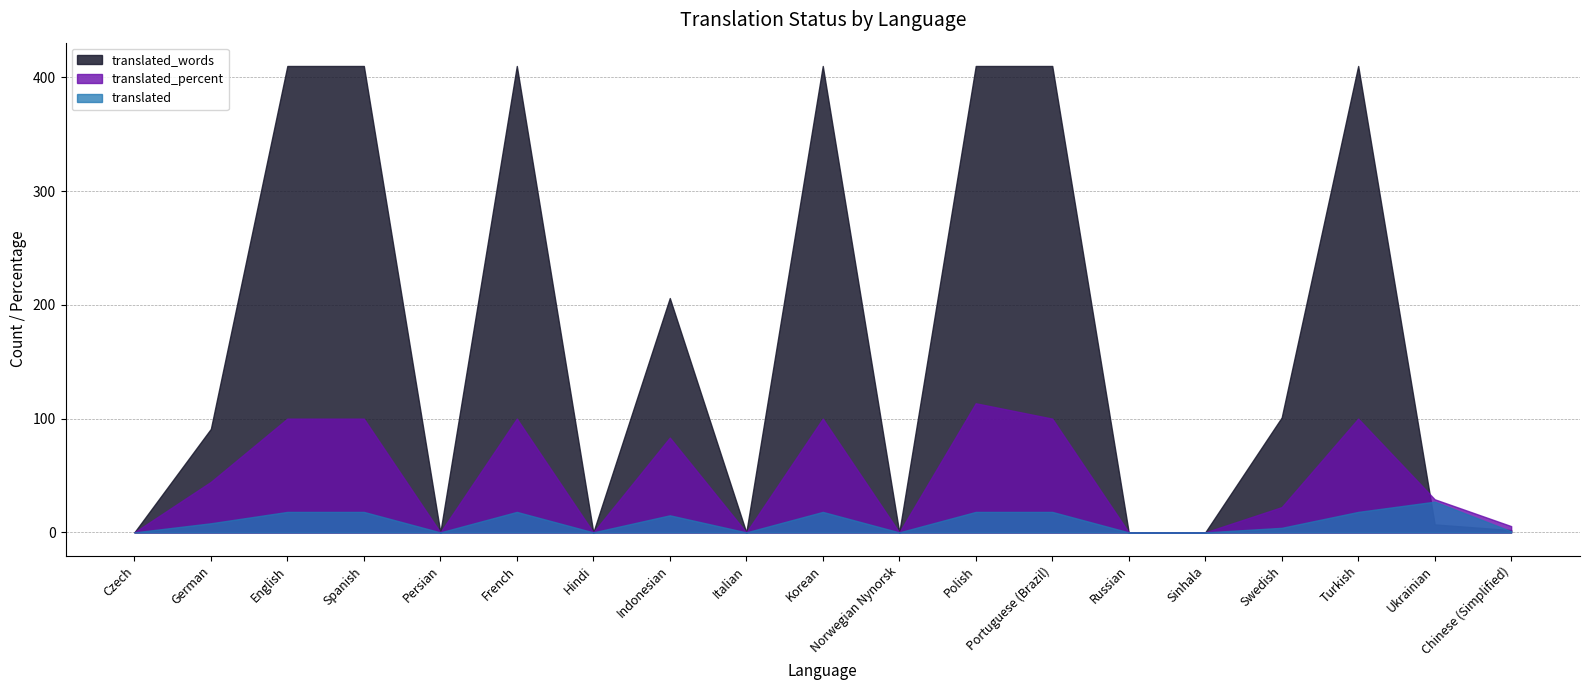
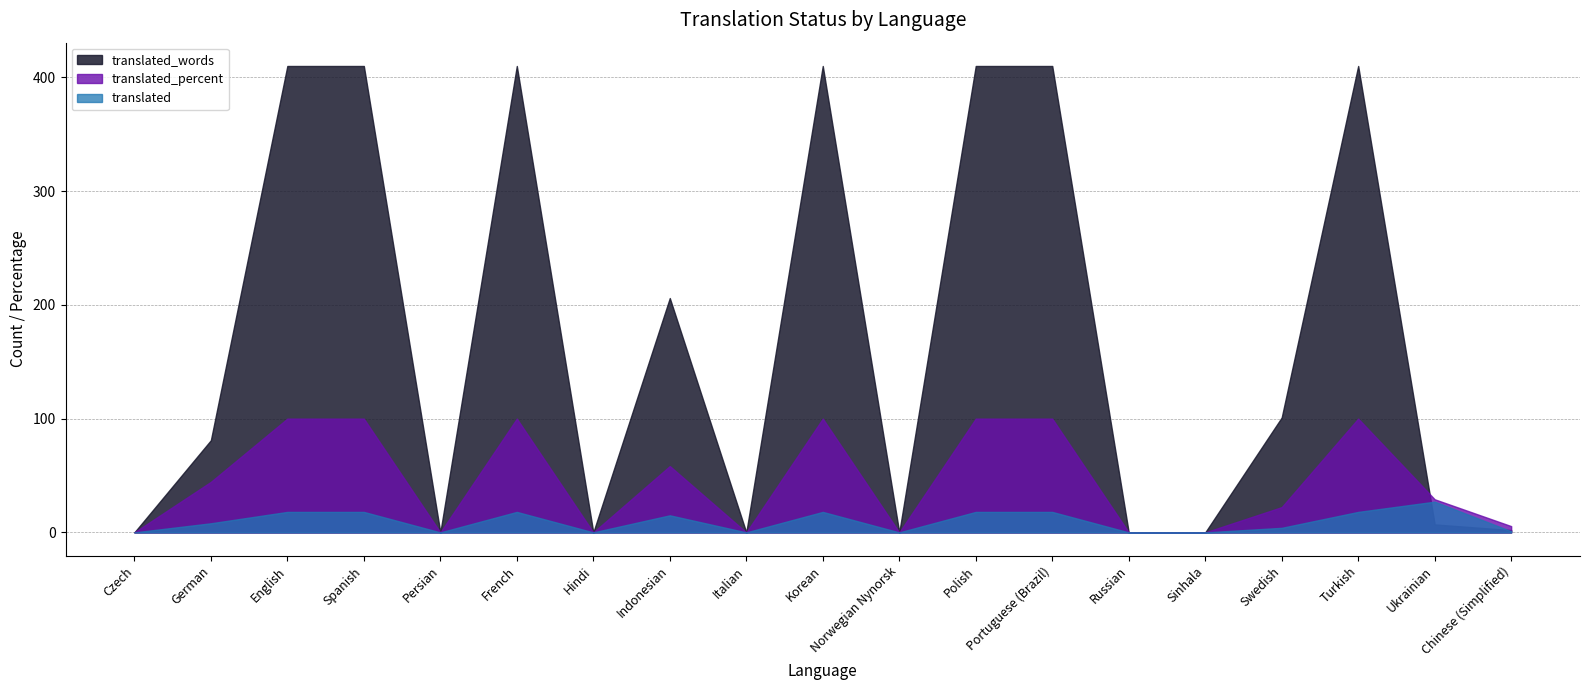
  {
    "translated_words": {
-     "German": 91,
+     "German": 81,
      "English": 410,
      "Spanish": 410,
      "French": 410,
      "Indonesian": 206,
      "Korean": 410,
      "Polish": 410,
      "Portuguese (Brazil)": 410,
      "Swedish": 101,
      "Turkish": 410,
      "Ukrainian": 7
    },
    "translated_percent": {
      "German": 44,
      "English": 100,
      "Spanish": 100,
      "French": 100,
-     "Indonesian": 83,
+     "Indonesian": 58,
      "Korean": 100,
-     "Polish": 114,
+     "Polish": 100,
      "Portuguese (Brazil)": 100,
      "Swedish": 22,
      "Turkish": 100,
      "Chinese (Simplified)": 6
    },
    "translated": {
      "German": 8,
      "English": 18,
      "Spanish": 18,
      "French": 18,
      "Indonesian": 15,
      "Korean": 18,
      "Polish": 18,
      "Portuguese (Brazil)": 18,
      "Swedish": 4,
      "Turkish": 18
    }
  }
